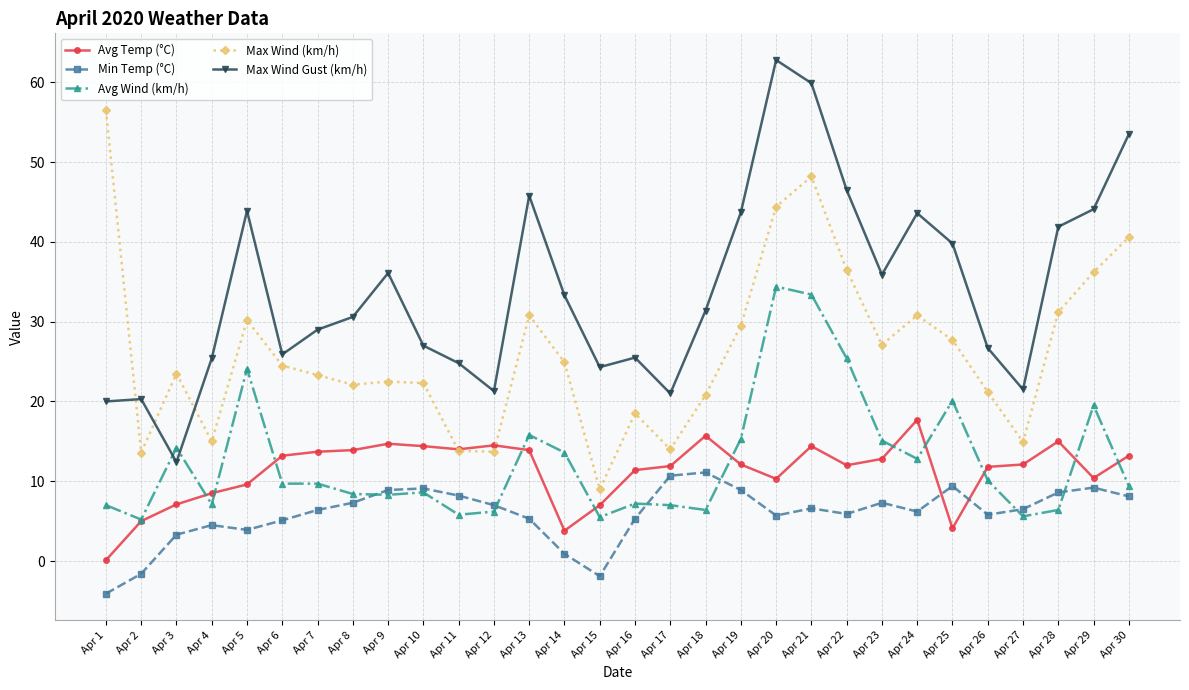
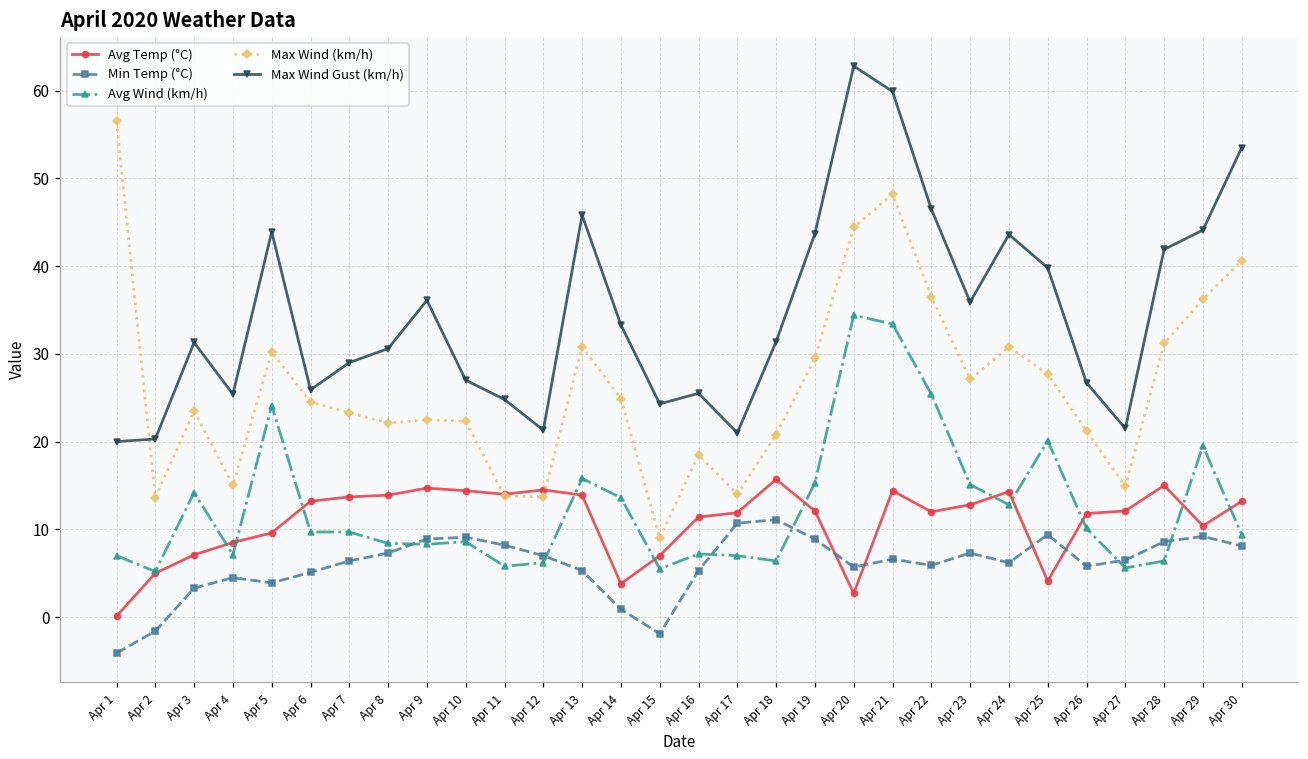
  {
    "Avg Temp (°C)": {
      "Apr 1": 0,
      "Apr 3": 7,
      "Apr 4": 9,
      "Apr 5": 10,
      "Apr 6": 13,
      "Apr 7": 14,
      "Apr 8": 14,
      "Apr 9": 15,
      "Apr 10": 14,
      "Apr 12": 15,
      "Apr 13": 14,
      "Apr 14": 4,
      "Apr 15": 7,
      "Apr 16": 11,
      "Apr 17": 12,
      "Apr 18": 16,
      "Apr 19": 12,
-     "Apr 20": 10,
+     "Apr 20": 3,
      "Apr 21": 14,
      "Apr 22": 12,
      "Apr 23": 13,
-     "Apr 24": 18,
+     "Apr 24": 14,
      "Apr 25": 4,
      "Apr 26": 12,
      "Apr 27": 12,
      "Apr 28": 15,
      "Apr 29": 10,
      "Apr 30": 13
    },
    "Max Wind (km/h)": {
      "Apr 1": 57,
      "Apr 2": 14,
      "Apr 3": 24,
      "Apr 4": 15,
      "Apr 5": 30,
      "Apr 6": 25,
      "Apr 7": 23,
      "Apr 8": 22,
      "Apr 9": 23,
      "Apr 10": 22,
      "Apr 12": 14,
      "Apr 13": 31,
      "Apr 14": 25,
      "Apr 15": 9,
      "Apr 16": 19,
      "Apr 17": 14,
      "Apr 18": 21,
      "Apr 19": 30,
      "Apr 20": 44,
      "Apr 21": 48,
      "Apr 22": 37,
      "Apr 23": 27,
      "Apr 24": 31,
      "Apr 25": 28,
      "Apr 26": 21,
      "Apr 27": 15,
      "Apr 28": 31,
      "Apr 29": 36,
      "Apr 30": 41
    },
    "Max Wind Gust (km/h)": {
      "Apr 1": 20,
      "Apr 2": 20,
-     "Apr 3": 12,
+     "Apr 3": 31,
      "Apr 4": 25,
      "Apr 5": 44,
      "Apr 6": 26,
      "Apr 7": 29,
      "Apr 8": 31,
      "Apr 9": 36,
      "Apr 10": 27,
      "Apr 11": 25,
      "Apr 12": 21,
      "Apr 13": 46,
      "Apr 14": 33,
      "Apr 15": 24,
      "Apr 16": 26,
      "Apr 17": 21,
      "Apr 18": 31,
      "Apr 19": 44,
      "Apr 20": 63,
      "Apr 21": 60,
      "Apr 22": 47,
      "Apr 23": 36,
      "Apr 24": 44,
      "Apr 25": 40,
      "Apr 26": 27,
      "Apr 27": 22,
      "Apr 28": 42,
      "Apr 29": 44,
      "Apr 30": 54
    }
  }
